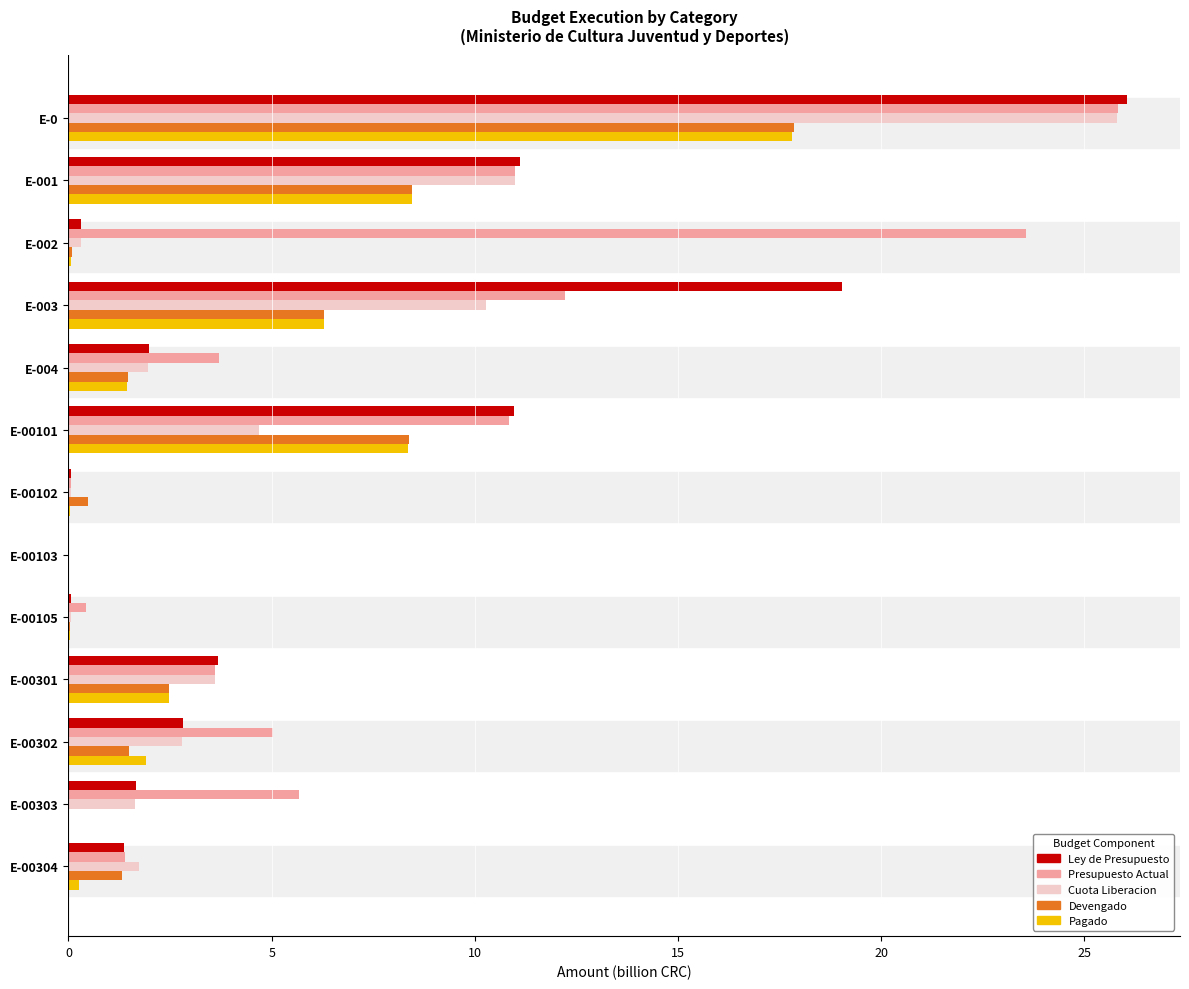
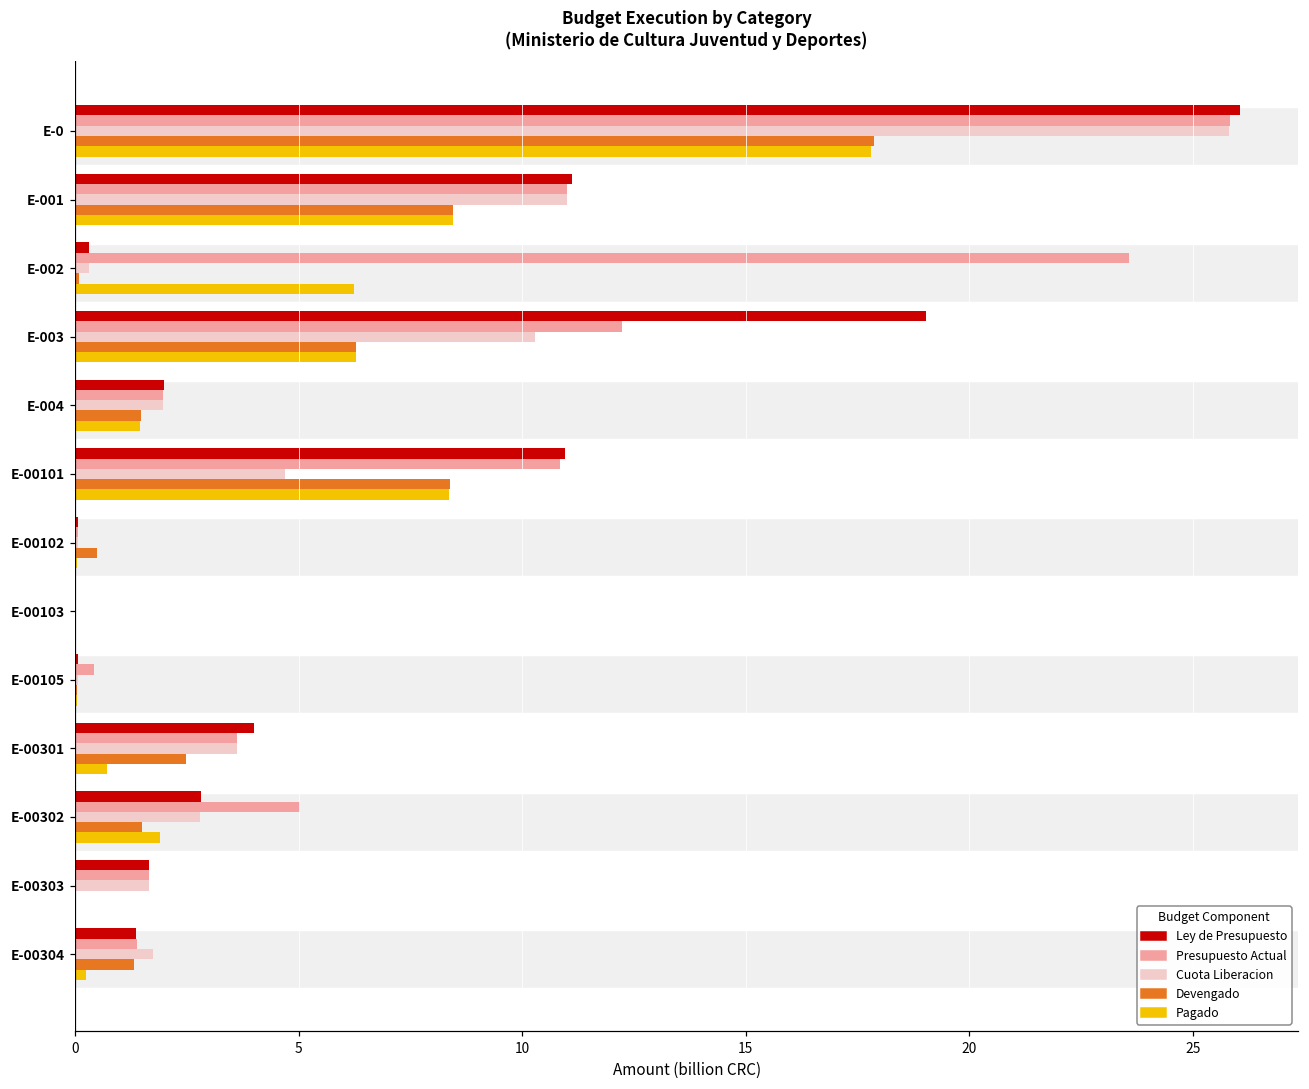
  {
    "Ley de Presupuesto": {
      "E-0": 26.1,
      "E-001": 11.1,
      "E-002": 0.3,
      "E-003": 19.0,
      "E-004": 2.0,
      "E-00101": 11.0,
      "E-00102": 0.1,
      "E-00105": 0.1,
-     "E-00301": 3.7,
+     "E-00301": 4.0,
      "E-00302": 2.8,
      "E-00303": 1.7,
      "E-00304": 1.4
    },
    "Presupuesto Actual": {
      "E-0": 25.8,
      "E-001": 11.0,
      "E-002": 23.6,
      "E-003": 12.2,
-     "E-004": 3.7,
+     "E-004": 2.0,
      "E-00101": 10.9,
      "E-00102": 0.1,
      "E-00105": 0.4,
      "E-00301": 3.6,
      "E-00302": 5.0,
-     "E-00303": 5.7,
+     "E-00303": 1.6,
      "E-00304": 1.4
    },
    "Cuota Liberacion": {
      "E-0": 25.8,
      "E-001": 11.0,
      "E-002": 0.3,
      "E-003": 10.3,
      "E-004": 2.0,
      "E-00101": 4.7,
      "E-00102": 0.1,
      "E-00105": 0.1,
      "E-00301": 3.6,
      "E-00302": 2.8,
      "E-00303": 1.6,
      "E-00304": 1.7
    },
    "Devengado": {
      "E-0": 17.9,
      "E-001": 8.5,
      "E-002": 0.1,
      "E-003": 6.3,
      "E-004": 1.5,
      "E-00101": 8.4,
      "E-00102": 0.5,
      "E-00301": 2.5,
      "E-00302": 1.5,
      "E-00304": 1.3
    },
    "Pagado": {
      "E-0": 17.8,
      "E-001": 8.4,
-     "E-002": 0.1,
+     "E-002": 6.2,
      "E-003": 6.3,
      "E-004": 1.4,
      "E-00101": 8.4,
-     "E-00301": 2.5,
+     "E-00301": 0.7,
      "E-00302": 1.9,
      "E-00304": 0.2
    }
  }
